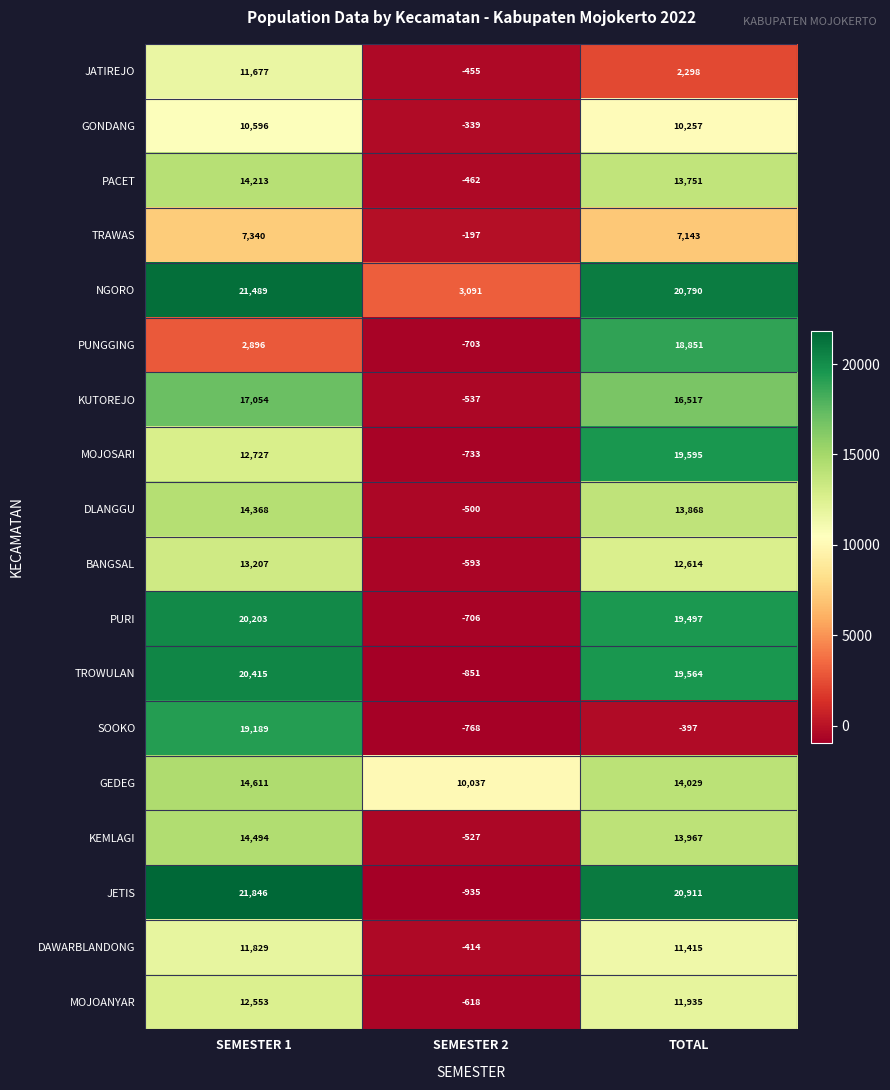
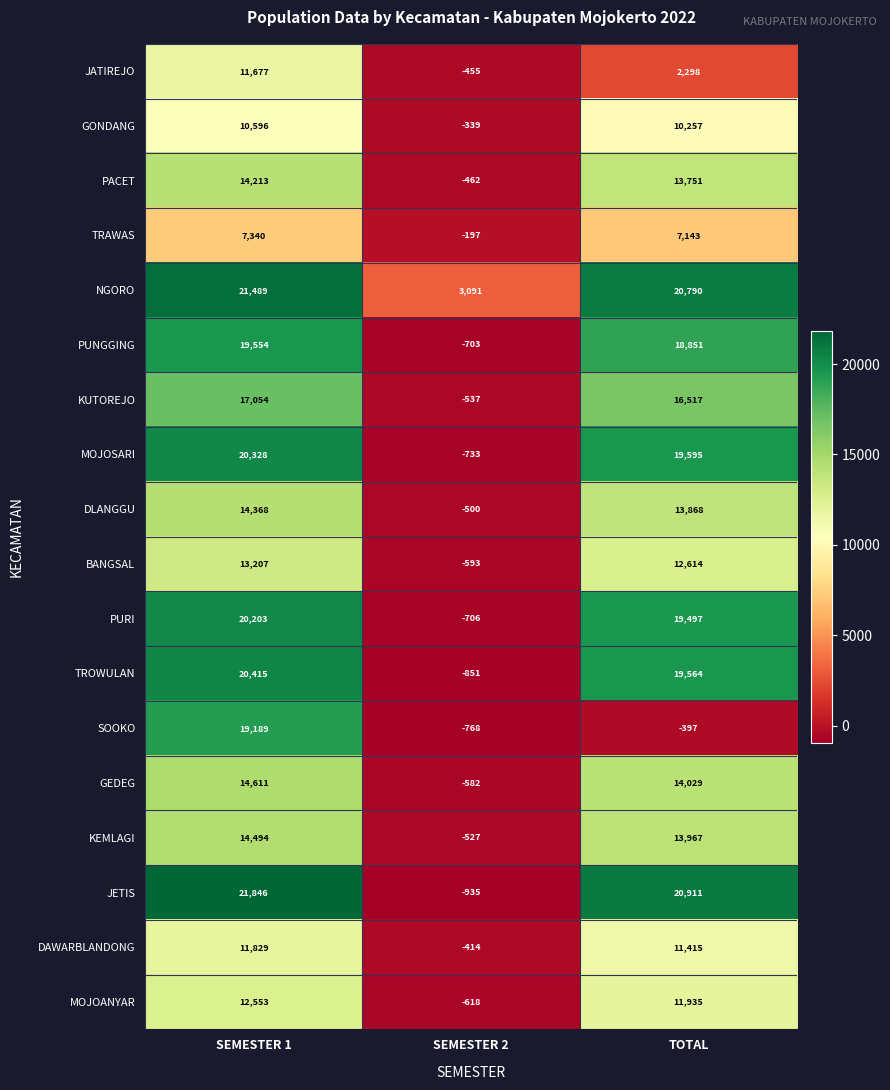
  {
    "JATIREJO": {
      "SEMESTER 1": "11,677",
      "SEMESTER 2": "-455",
      "TOTAL": "2,298"
    },
    "GONDANG": {
      "SEMESTER 1": "10,596",
      "SEMESTER 2": "-339",
      "TOTAL": "10,257"
    },
    "PACET": {
      "SEMESTER 1": "14,213",
      "SEMESTER 2": "-462",
      "TOTAL": "13,751"
    },
    "TRAWAS": {
      "SEMESTER 1": "7,340",
      "SEMESTER 2": "-197",
      "TOTAL": "7,143"
    },
    "NGORO": {
      "SEMESTER 1": "21,489",
      "SEMESTER 2": "3,091",
      "TOTAL": "20,790"
    },
    "PUNGGING": {
-     "SEMESTER 1": "2,896",
+     "SEMESTER 1": "19,554",
      "SEMESTER 2": "-703",
      "TOTAL": "18,851"
    },
    "KUTOREJO": {
      "SEMESTER 1": "17,054",
      "SEMESTER 2": "-537",
      "TOTAL": "16,517"
    },
    "MOJOSARI": {
-     "SEMESTER 1": "12,727",
+     "SEMESTER 1": "20,328",
      "SEMESTER 2": "-733",
      "TOTAL": "19,595"
    },
    "DLANGGU": {
      "SEMESTER 1": "14,368",
      "SEMESTER 2": "-500",
      "TOTAL": "13,868"
    },
    "BANGSAL": {
      "SEMESTER 1": "13,207",
      "SEMESTER 2": "-593",
      "TOTAL": "12,614"
    },
    "PURI": {
      "SEMESTER 1": "20,203",
      "SEMESTER 2": "-706",
      "TOTAL": "19,497"
    },
    "TROWULAN": {
      "SEMESTER 1": "20,415",
      "SEMESTER 2": "-851",
      "TOTAL": "19,564"
    },
    "SOOKO": {
      "SEMESTER 1": "19,189",
      "SEMESTER 2": "-768",
      "TOTAL": "-397"
    },
    "GEDEG": {
      "SEMESTER 1": "14,611",
-     "SEMESTER 2": "10,037",
+     "SEMESTER 2": "-582",
      "TOTAL": "14,029"
    },
    "KEMLAGI": {
      "SEMESTER 1": "14,494",
      "SEMESTER 2": "-527",
      "TOTAL": "13,967"
    },
    "JETIS": {
      "SEMESTER 1": "21,846",
      "SEMESTER 2": "-935",
      "TOTAL": "20,911"
    },
    "DAWARBLANDONG": {
      "SEMESTER 1": "11,829",
      "SEMESTER 2": "-414",
      "TOTAL": "11,415"
    },
    "MOJOANYAR": {
      "SEMESTER 1": "12,553",
      "SEMESTER 2": "-618",
      "TOTAL": "11,935"
    }
  }
